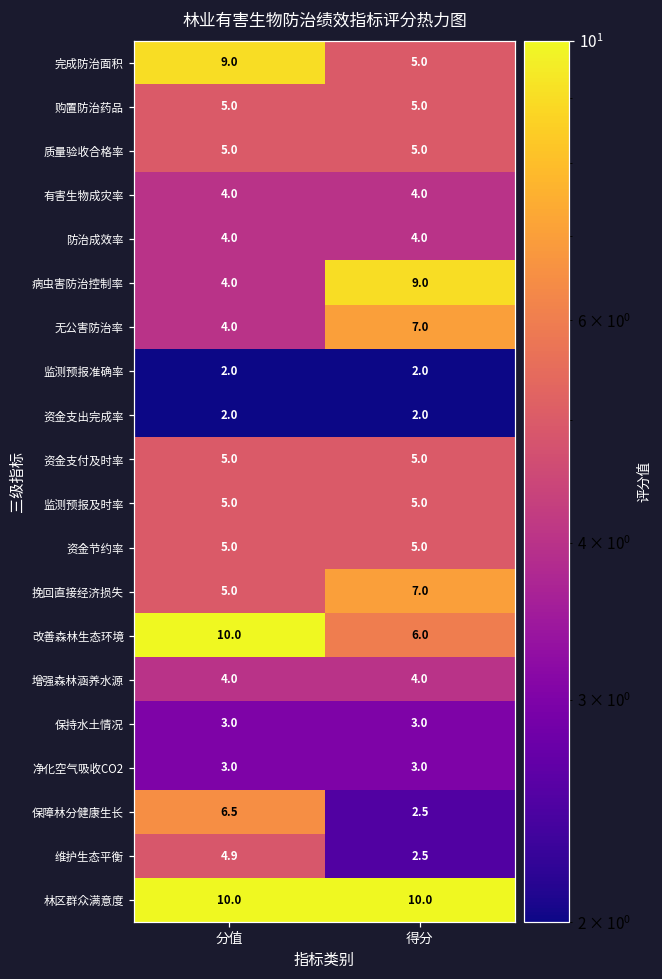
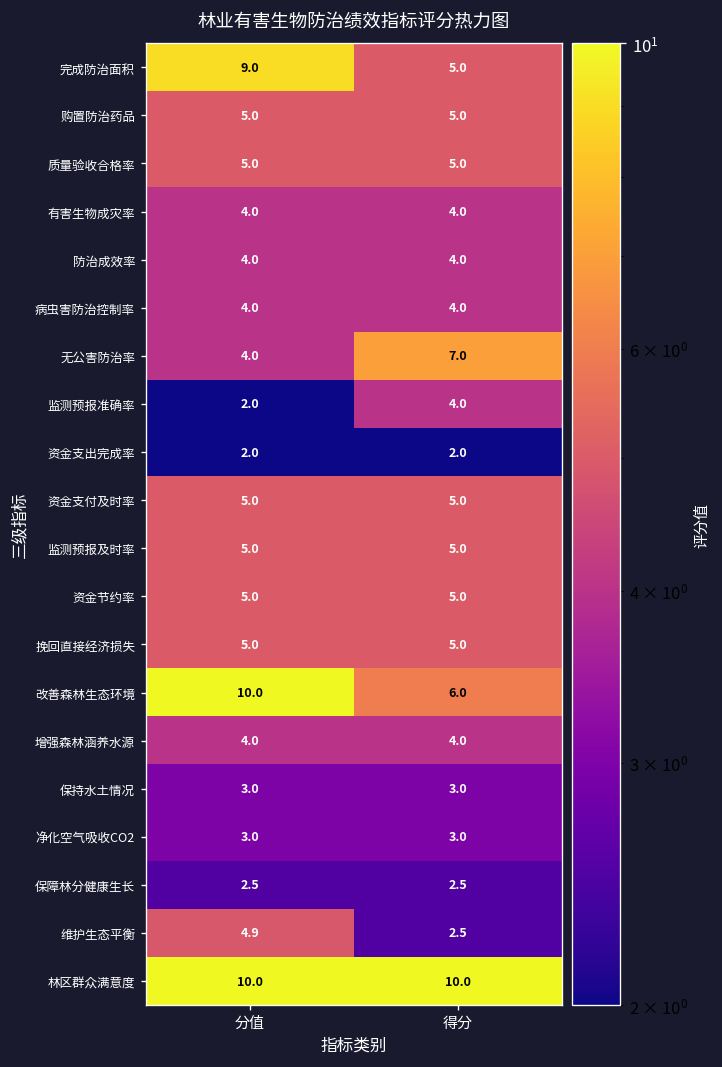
  {
    "完成防治面积": {
      "分值": 9.0,
      "得分": 5.0
    },
    "购置防治药品": {
      "分值": 5.0,
      "得分": 5.0
    },
    "质量验收合格率": {
      "分值": 5.0,
      "得分": 5.0
    },
    "有害生物成灾率": {
      "分值": 4.0,
      "得分": 4.0
    },
    "防治成效率": {
      "分值": 4.0,
      "得分": 4.0
    },
    "病虫害防治控制率": {
      "分值": 4.0,
-     "得分": 9.0
+     "得分": 4.0
    },
    "无公害防治率": {
      "分值": 4.0,
      "得分": 7.0
    },
    "监测预报准确率": {
      "分值": 2.0,
-     "得分": 2.0
+     "得分": 4.0
    },
    "资金支出完成率": {
      "分值": 2.0,
      "得分": 2.0
    },
    "资金支付及时率": {
      "分值": 5.0,
      "得分": 5.0
    },
    "监测预报及时率": {
      "分值": 5.0,
      "得分": 5.0
    },
    "资金节约率": {
      "分值": 5.0,
      "得分": 5.0
    },
    "挽回直接经济损失": {
      "分值": 5.0,
-     "得分": 7.0
+     "得分": 5.0
    },
    "改善森林生态环境": {
      "分值": 10.0,
      "得分": 6.0
    },
    "增强森林涵养水源": {
      "分值": 4.0,
      "得分": 4.0
    },
    "保持水土情况": {
      "分值": 3.0,
      "得分": 3.0
    },
    "净化空气吸收CO2": {
      "分值": 3.0,
      "得分": 3.0
    },
    "保障林分健康生长": {
-     "分值": 6.5,
+     "分值": 2.5,
      "得分": 2.5
    },
    "维护生态平衡": {
      "分值": 4.9,
      "得分": 2.5
    },
    "林区群众满意度": {
      "分值": 10.0,
      "得分": 10.0
    }
  }
